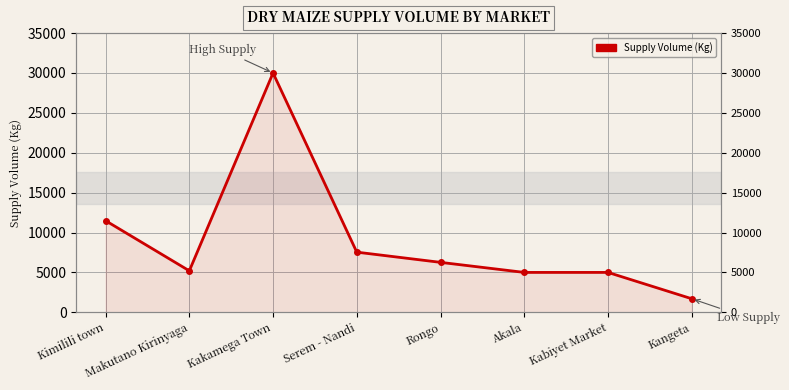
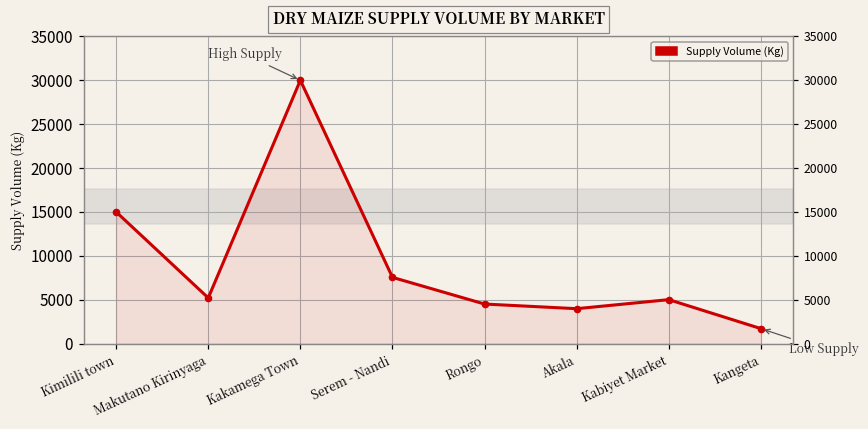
  {
-   "Kimilili town": 11000,
+   "Kimilili town": 15000,
    "Makutano Kirinyaga": 5000,
    "Kakamega Town": 30000,
    "Serem - Nandi": 8000,
-   "Rongo": 6000,
-   "Akala": 5000,
+   "Rongo": 5000,
+   "Akala": 4000,
    "Kabiyet Market": 5000,
    "Kangeta": 2000
  }
